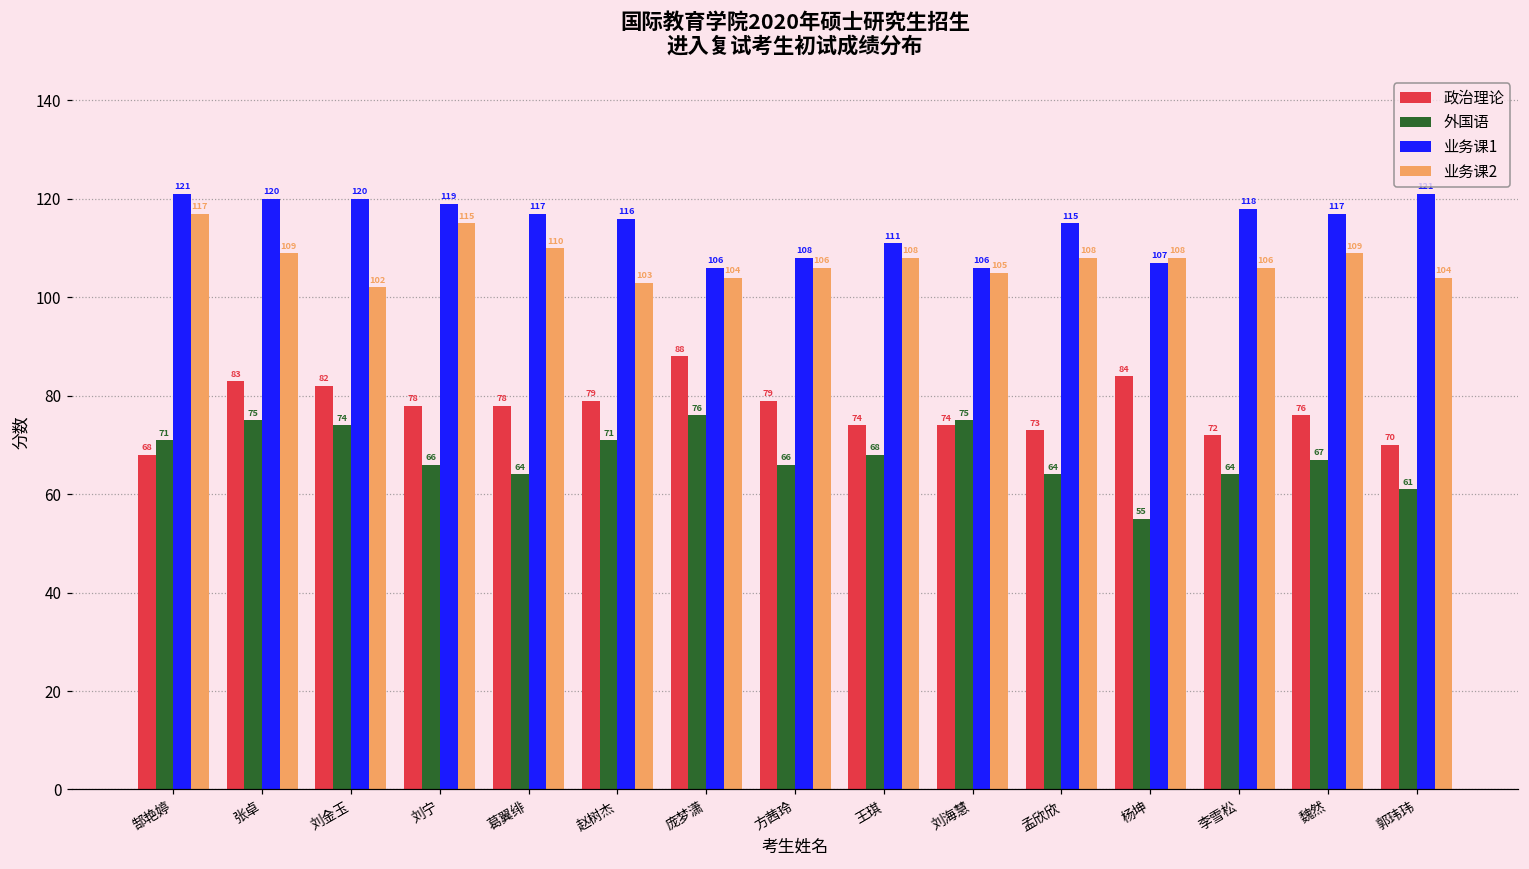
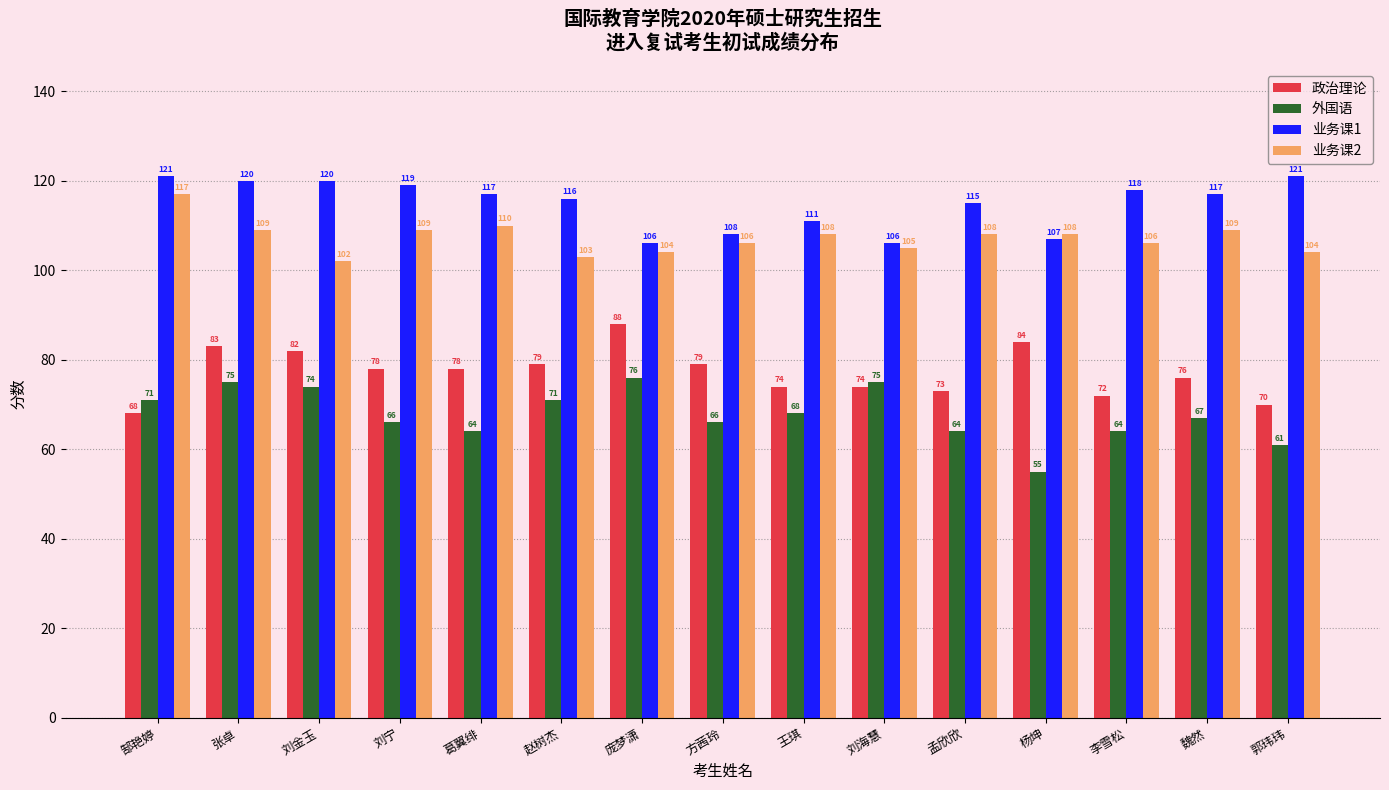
  {
    "政治理论": {
      "郜艳婷": 68,
      "张卓": 83,
      "刘金玉": 82,
      "刘宁": 78,
      "葛翼绯": 78,
      "赵树杰": 79,
      "庞梦潇": 88,
      "方茜玲": 79,
      "王琪": 74,
      "刘海慧": 74,
      "孟欣欣": 73,
      "杨坤": 84,
      "李雪松": 72,
      "魏然": 76,
      "郭玮玮": 70
    },
    "外国语": {
      "郜艳婷": 71,
      "张卓": 75,
      "刘金玉": 74,
      "刘宁": 66,
      "葛翼绯": 64,
      "赵树杰": 71,
      "庞梦潇": 76,
      "方茜玲": 66,
      "王琪": 68,
      "刘海慧": 75,
      "孟欣欣": 64,
      "杨坤": 55,
      "李雪松": 64,
      "魏然": 67,
      "郭玮玮": 61
    },
    "业务课1": {
      "郜艳婷": 121,
      "张卓": 120,
      "刘金玉": 120,
      "刘宁": 119,
      "葛翼绯": 117,
      "赵树杰": 116,
      "庞梦潇": 106,
      "方茜玲": 108,
      "王琪": 111,
      "刘海慧": 106,
      "孟欣欣": 115,
      "杨坤": 107,
      "李雪松": 118,
      "魏然": 117,
      "郭玮玮": 121
    },
    "业务课2": {
      "郜艳婷": 117,
      "张卓": 109,
      "刘金玉": 102,
-     "刘宁": 115,
+     "刘宁": 109,
      "葛翼绯": 110,
      "赵树杰": 103,
      "庞梦潇": 104,
      "方茜玲": 106,
      "王琪": 108,
      "刘海慧": 105,
      "孟欣欣": 108,
      "杨坤": 108,
      "李雪松": 106,
      "魏然": 109,
      "郭玮玮": 104
    }
  }
